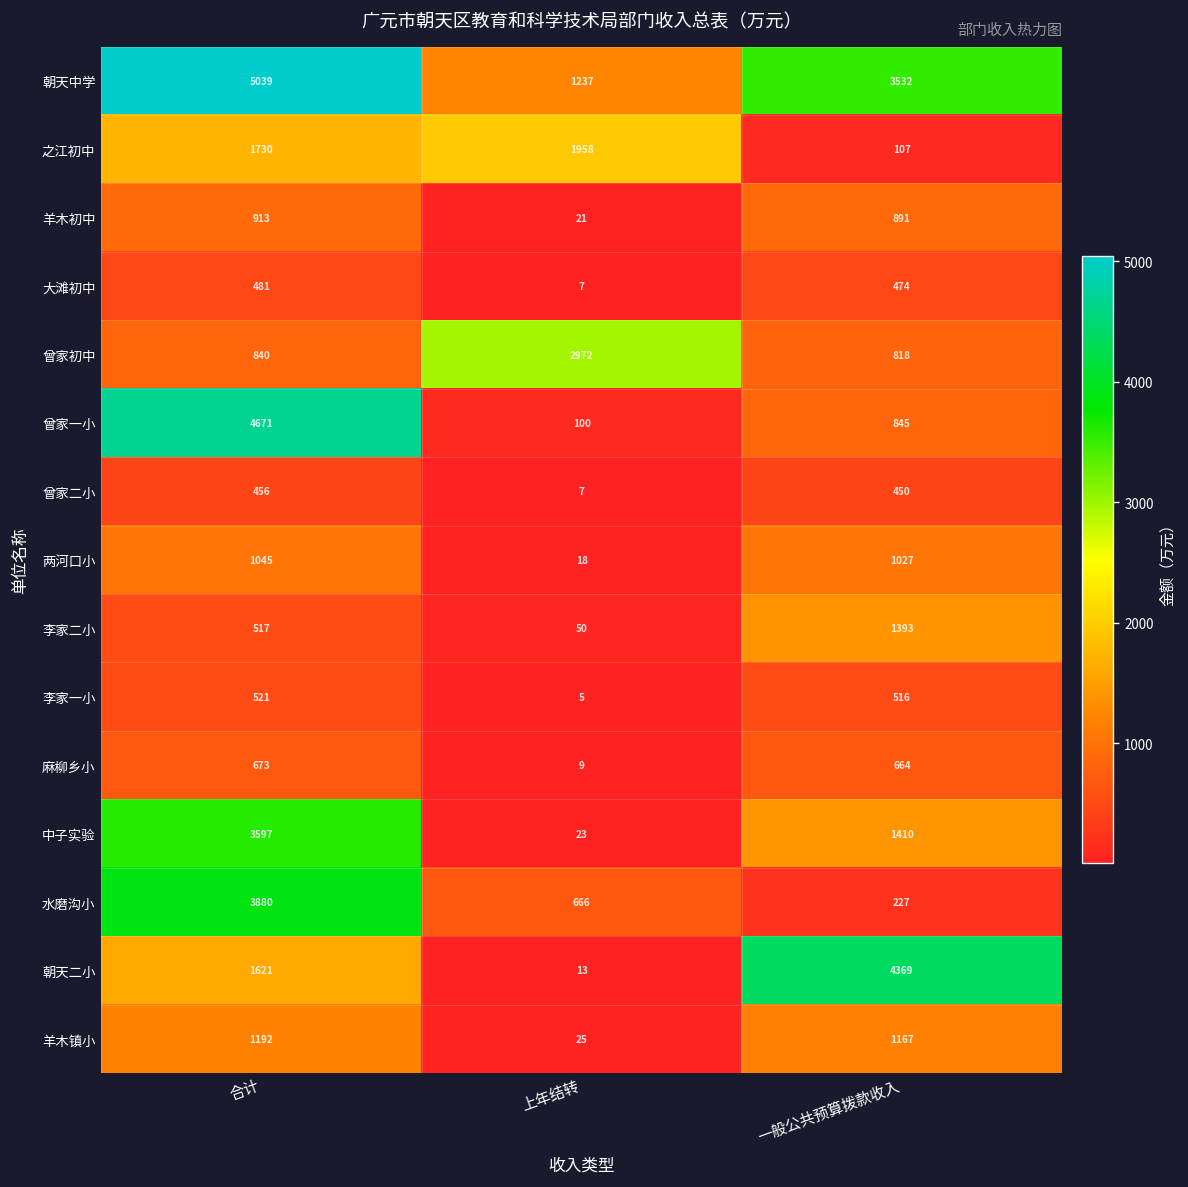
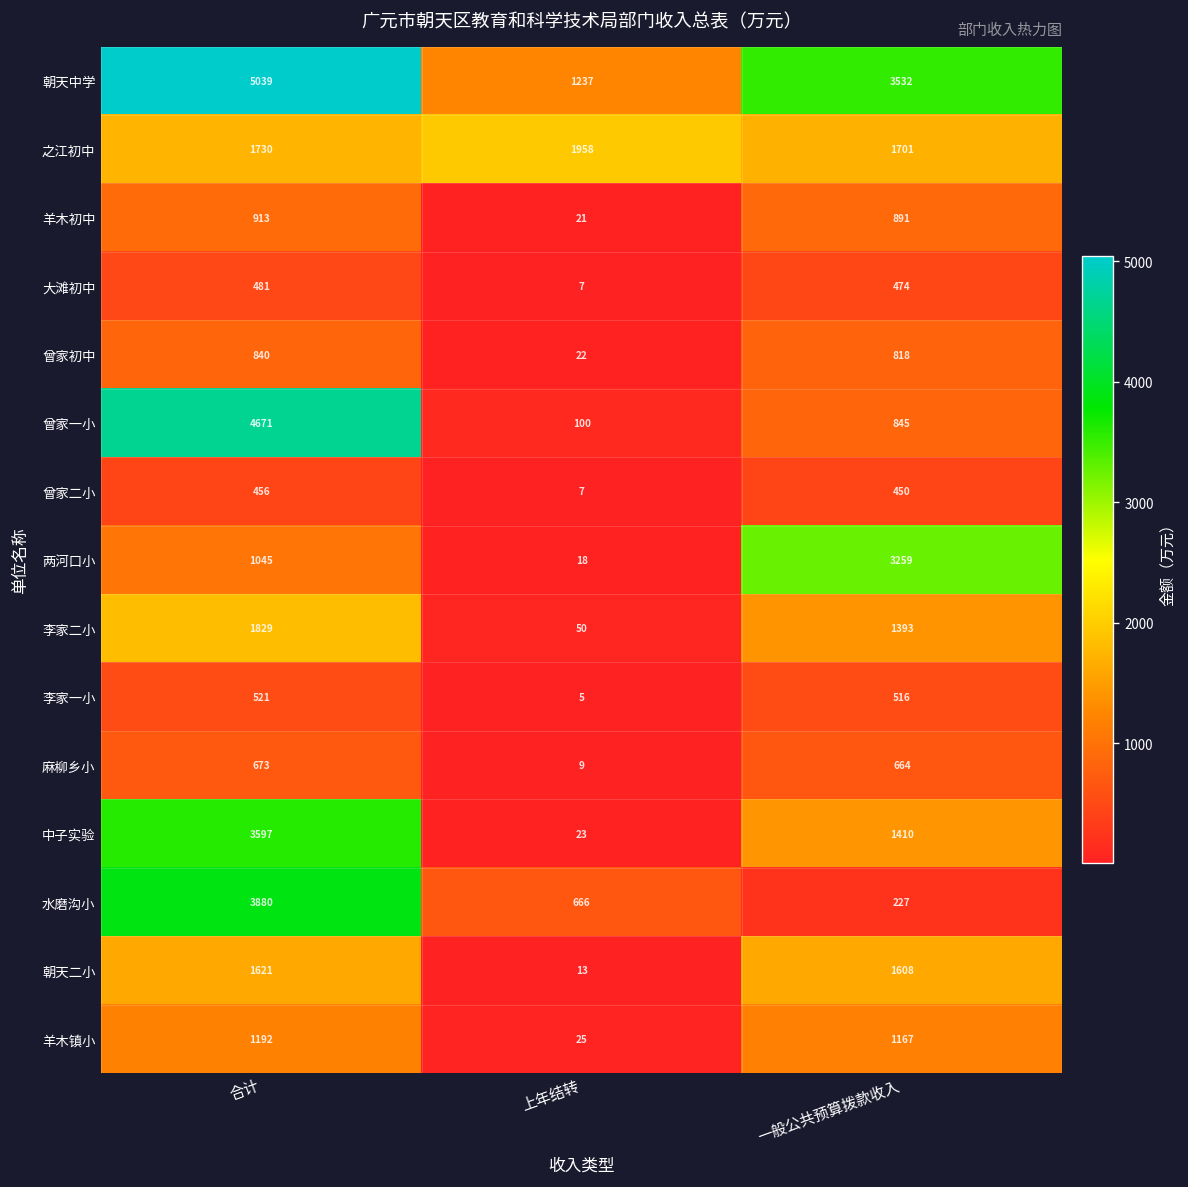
  {
    "朝天中学": {
      "合计": 5039,
      "上年结转": 1237,
      "一般公共预算拨款收入": 3532
    },
    "之江初中": {
      "合计": 1730,
      "上年结转": 1958,
-     "一般公共预算拨款收入": 107
+     "一般公共预算拨款收入": 1701
    },
    "羊木初中": {
      "合计": 913,
      "上年结转": 21,
      "一般公共预算拨款收入": 891
    },
    "大滩初中": {
      "合计": 481,
      "上年结转": 7,
      "一般公共预算拨款收入": 474
    },
    "曾家初中": {
      "合计": 840,
-     "上年结转": 2972,
+     "上年结转": 22,
      "一般公共预算拨款收入": 818
    },
    "曾家一小": {
      "合计": 4671,
      "上年结转": 100,
      "一般公共预算拨款收入": 845
    },
    "曾家二小": {
      "合计": 456,
      "上年结转": 7,
      "一般公共预算拨款收入": 450
    },
    "两河口小": {
      "合计": 1045,
      "上年结转": 18,
-     "一般公共预算拨款收入": 1027
+     "一般公共预算拨款收入": 3259
    },
    "李家二小": {
-     "合计": 517,
+     "合计": 1829,
      "上年结转": 50,
      "一般公共预算拨款收入": 1393
    },
    "李家一小": {
      "合计": 521,
      "上年结转": 5,
      "一般公共预算拨款收入": 516
    },
    "麻柳乡小": {
      "合计": 673,
      "上年结转": 9,
      "一般公共预算拨款收入": 664
    },
    "中子实验": {
      "合计": 3597,
      "上年结转": 23,
      "一般公共预算拨款收入": 1410
    },
    "水磨沟小": {
      "合计": 3880,
      "上年结转": 666,
      "一般公共预算拨款收入": 227
    },
    "朝天二小": {
      "合计": 1621,
      "上年结转": 13,
-     "一般公共预算拨款收入": 4369
+     "一般公共预算拨款收入": 1608
    },
    "羊木镇小": {
      "合计": 1192,
      "上年结转": 25,
      "一般公共预算拨款收入": 1167
    }
  }
